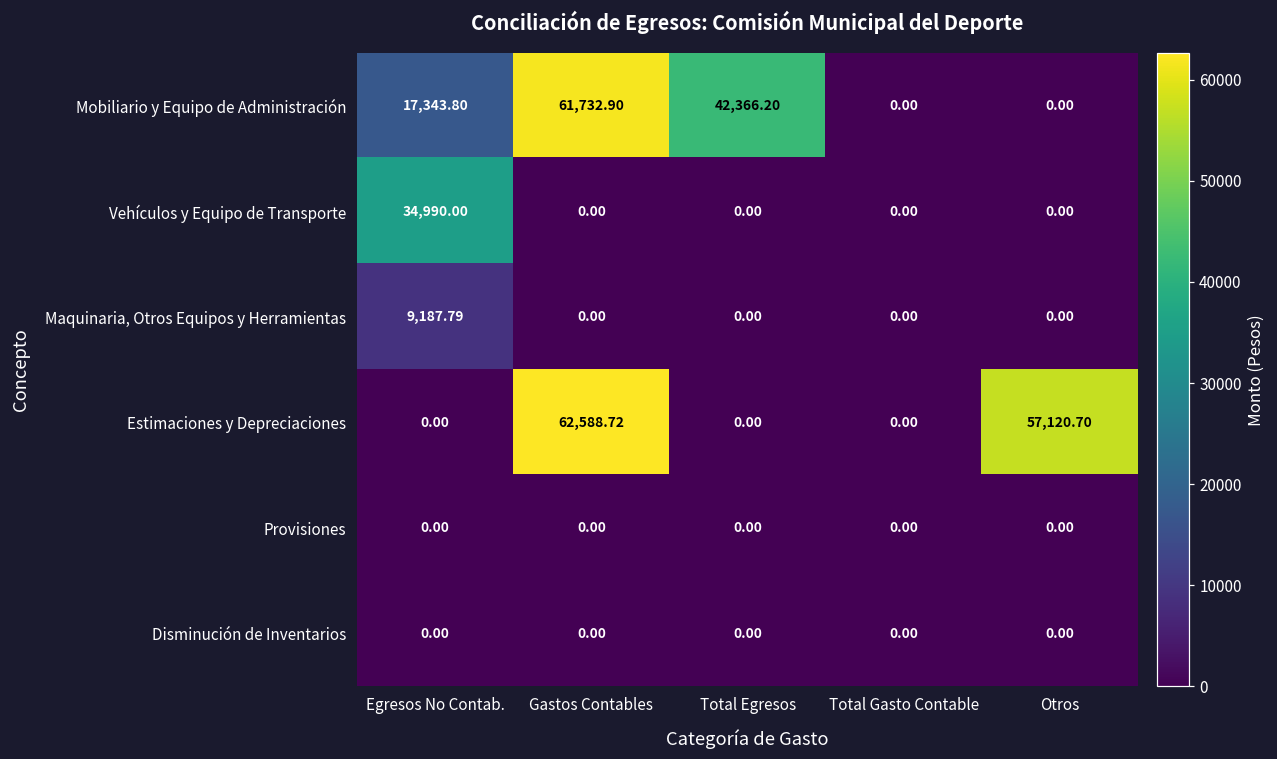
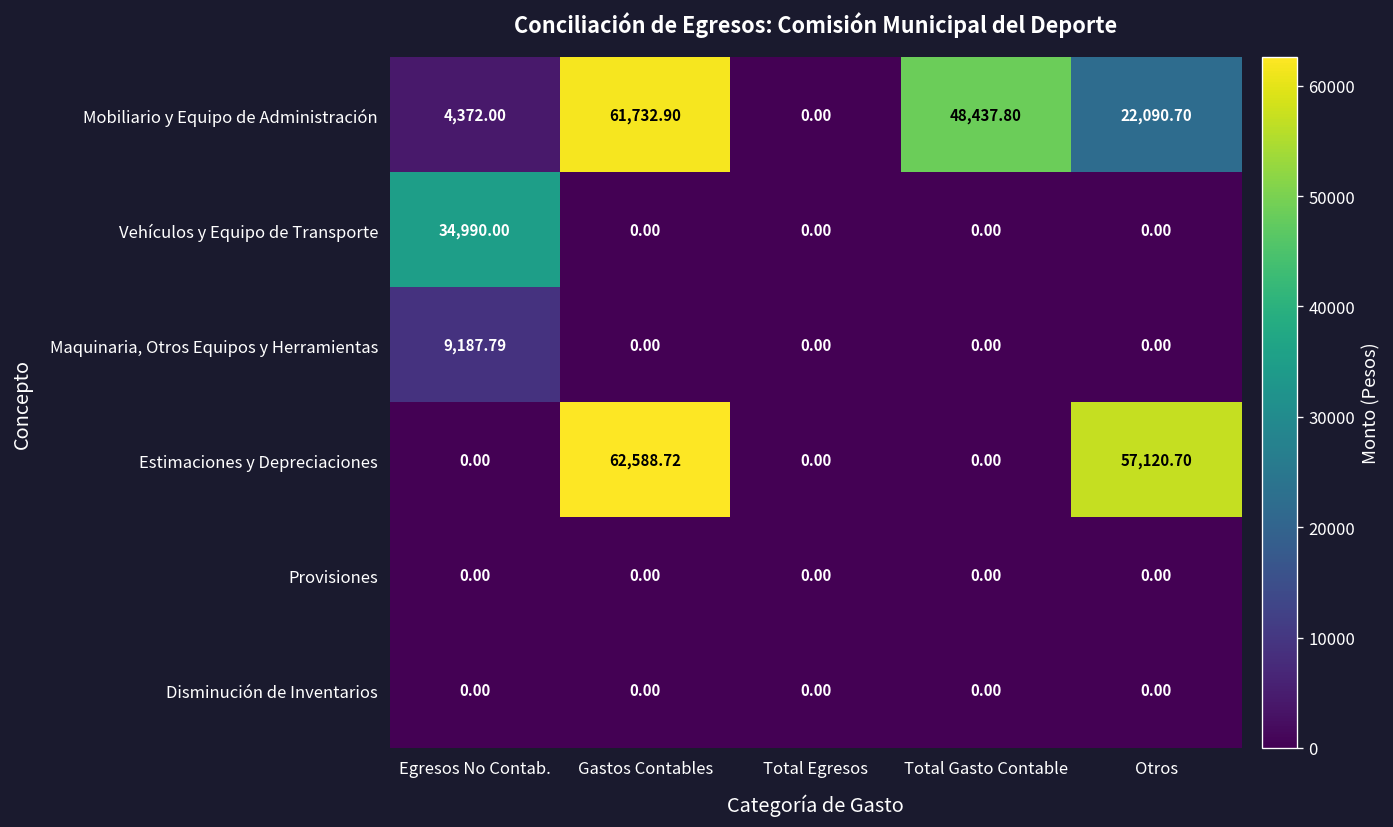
  {
    "Mobiliario y Equipo de Administración": {
-     "Egresos No Contab.": "17,343.80",
+     "Egresos No Contab.": "4,372.00",
      "Gastos Contables": "61,732.90",
-     "Total Egresos": "42,366.20",
-     "Total Gasto Contable": "0.00",
-     "Otros": "0.00"
+     "Total Egresos": "0.00",
+     "Total Gasto Contable": "48,437.80",
+     "Otros": "22,090.70"
    },
    "Vehículos y Equipo de Transporte": {
      "Egresos No Contab.": "34,990.00",
      "Gastos Contables": "0.00",
      "Total Egresos": "0.00",
      "Total Gasto Contable": "0.00",
      "Otros": "0.00"
    },
    "Maquinaria, Otros Equipos y Herramientas": {
      "Egresos No Contab.": "9,187.79",
      "Gastos Contables": "0.00",
      "Total Egresos": "0.00",
      "Total Gasto Contable": "0.00",
      "Otros": "0.00"
    },
    "Estimaciones y Depreciaciones": {
      "Egresos No Contab.": "0.00",
      "Gastos Contables": "62,588.72",
      "Total Egresos": "0.00",
      "Total Gasto Contable": "0.00",
      "Otros": "57,120.70"
    },
    "Provisiones": {
      "Egresos No Contab.": "0.00",
      "Gastos Contables": "0.00",
      "Total Egresos": "0.00",
      "Total Gasto Contable": "0.00",
      "Otros": "0.00"
    },
    "Disminución de Inventarios": {
      "Egresos No Contab.": "0.00",
      "Gastos Contables": "0.00",
      "Total Egresos": "0.00",
      "Total Gasto Contable": "0.00",
      "Otros": "0.00"
    }
  }
